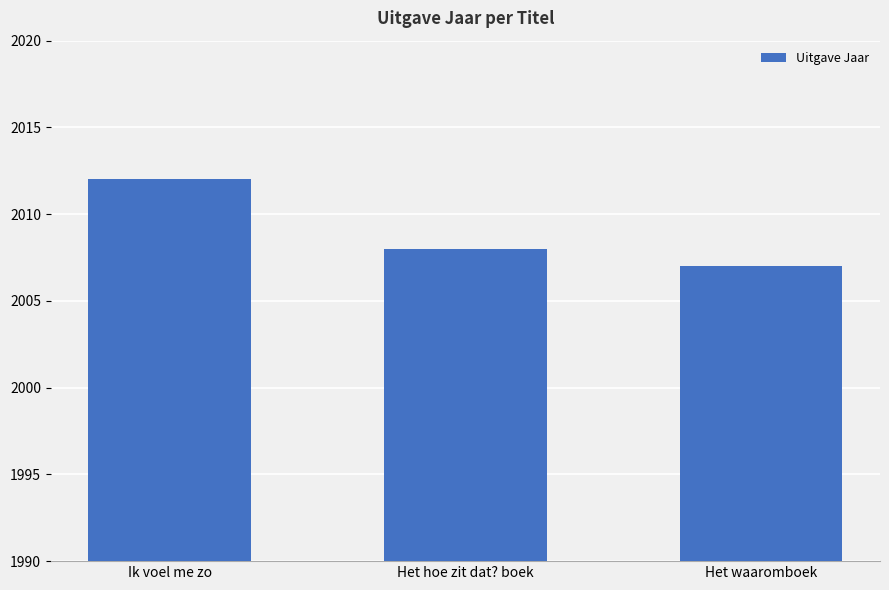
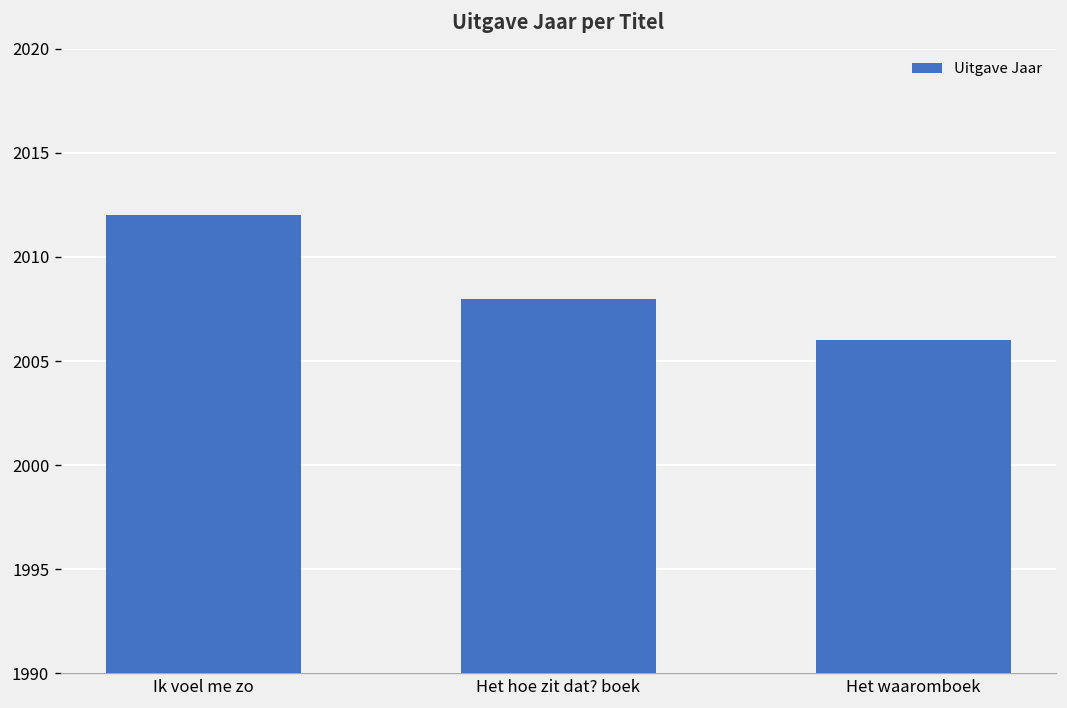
  {
    "Ik voel me zo": 2012,
    "Het hoe zit dat? boek": 2008,
-   "Het waaromboek": 2007
+   "Het waaromboek": 2006
  }
